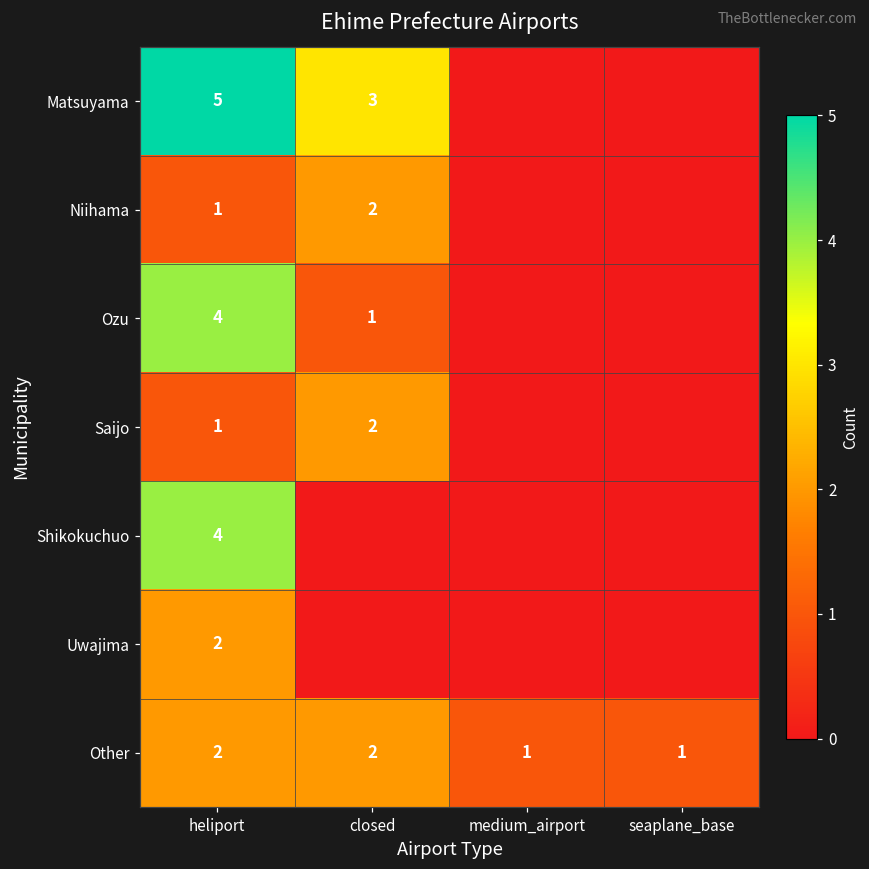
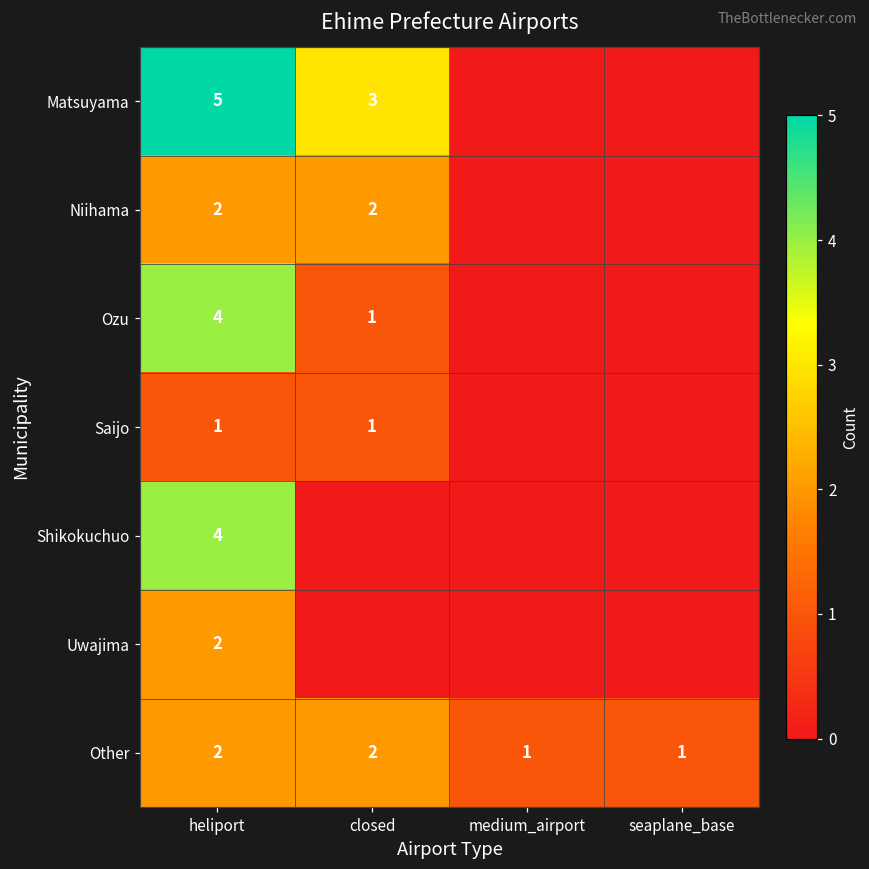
  {
    "Matsuyama": {
      "heliport": 5,
      "closed": 3
    },
    "Niihama": {
-     "heliport": 1,
+     "heliport": 2,
      "closed": 2
    },
    "Ozu": {
      "heliport": 4,
      "closed": 1
    },
    "Saijo": {
      "heliport": 1,
-     "closed": 2
+     "closed": 1
    },
    "Shikokuchuo": {
      "heliport": 4
    },
    "Uwajima": {
      "heliport": 2
    },
    "Other": {
      "heliport": 2,
      "closed": 2,
      "medium_airport": 1,
      "seaplane_base": 1
    }
  }
